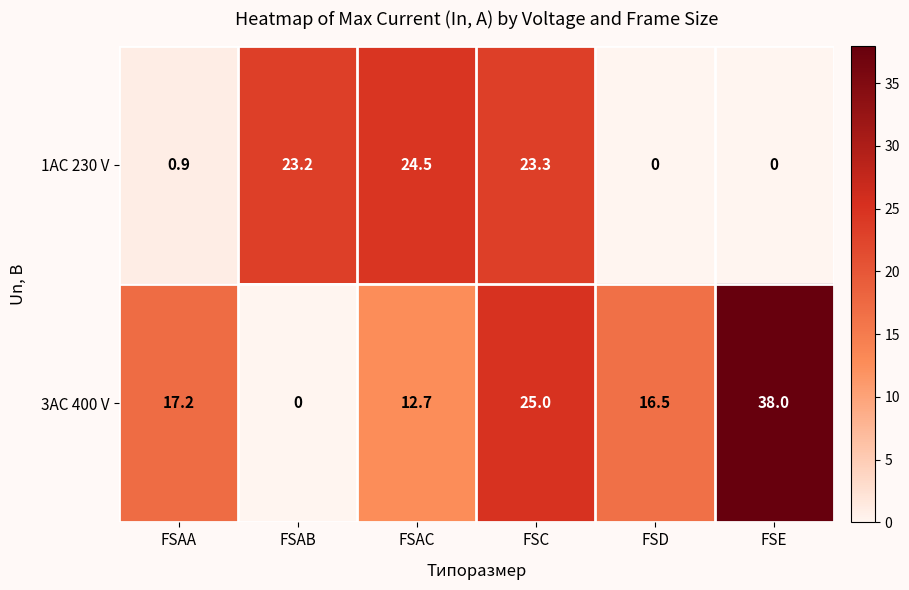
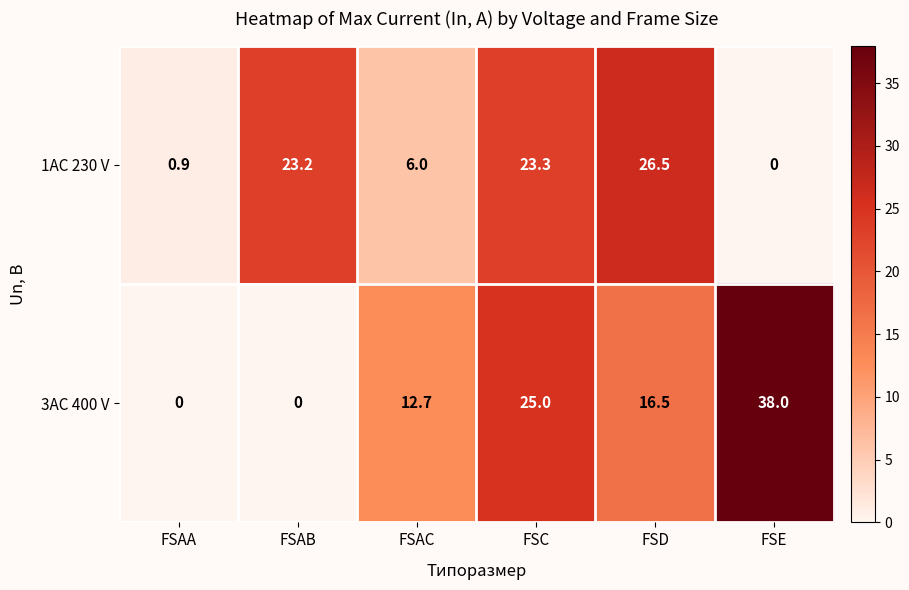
  {
    "1AC 230 V": {
      "FSAA": 0.9,
      "FSAB": 23.2,
-     "FSAC": 24.5,
+     "FSAC": 6.0,
      "FSC": 23.3,
-     "FSD": 0,
+     "FSD": 26.5,
      "FSE": 0
    },
    "3AC 400 V": {
-     "FSAA": 17.2,
+     "FSAA": 0,
      "FSAB": 0,
      "FSAC": 12.7,
      "FSC": 25.0,
      "FSD": 16.5,
      "FSE": 38.0
    }
  }
